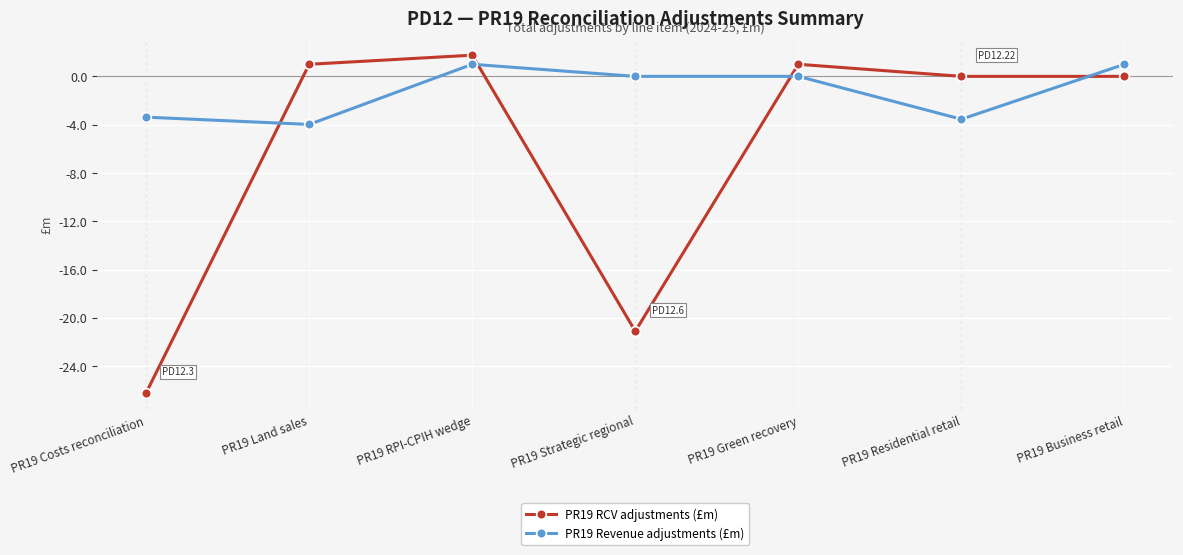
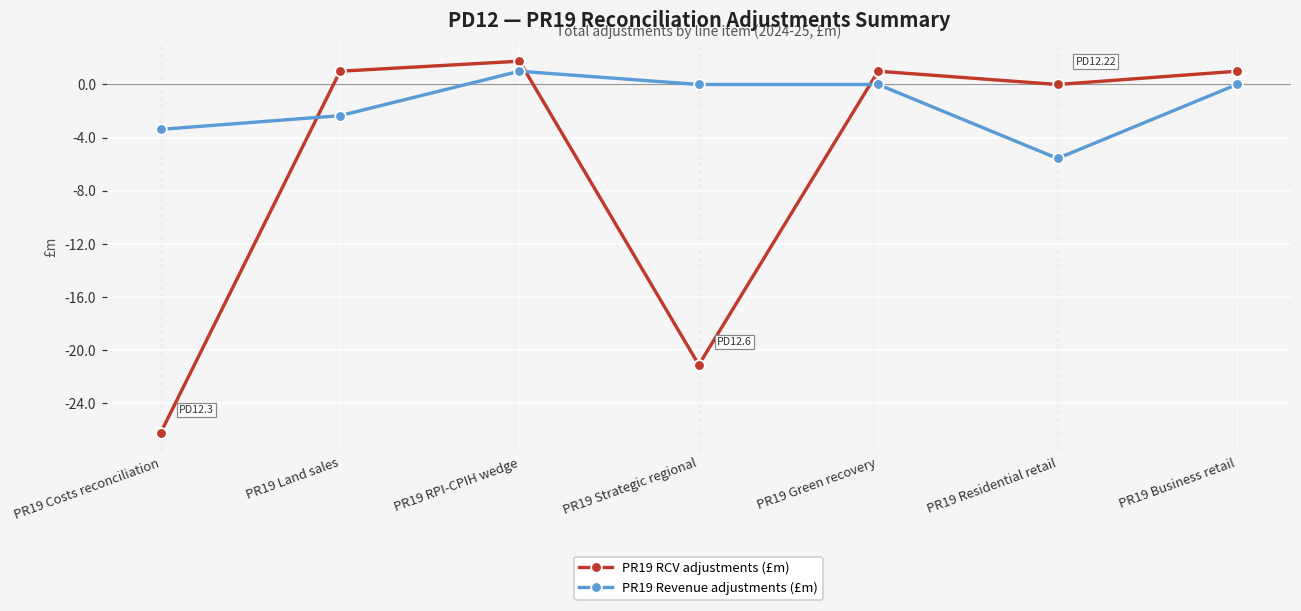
  {
    "PR19 RCV adjustments (£m)": {
      "PR19 Costs reconciliation": -26.2,
      "PR19 Land sales": 1,
      "PR19 RPI-CPIH wedge": 1.8,
      "PR19 Strategic regional": -21,
      "PR19 Green recovery": 1,
      "PR19 Residential retail": 0,
-     "PR19 Business retail": 0
+     "PR19 Business retail": 1
    },
    "PR19 Revenue adjustments (£m)": {
      "PR19 Costs reconciliation": -3.4,
-     "PR19 Land sales": -4.0,
+     "PR19 Land sales": -2.3,
      "PR19 RPI-CPIH wedge": 1.0,
      "PR19 Strategic regional": 0.0,
      "PR19 Green recovery": 0.0,
-     "PR19 Residential retail": -3.5,
-     "PR19 Business retail": 1
+     "PR19 Residential retail": -5.6,
+     "PR19 Business retail": 0
    }
  }
